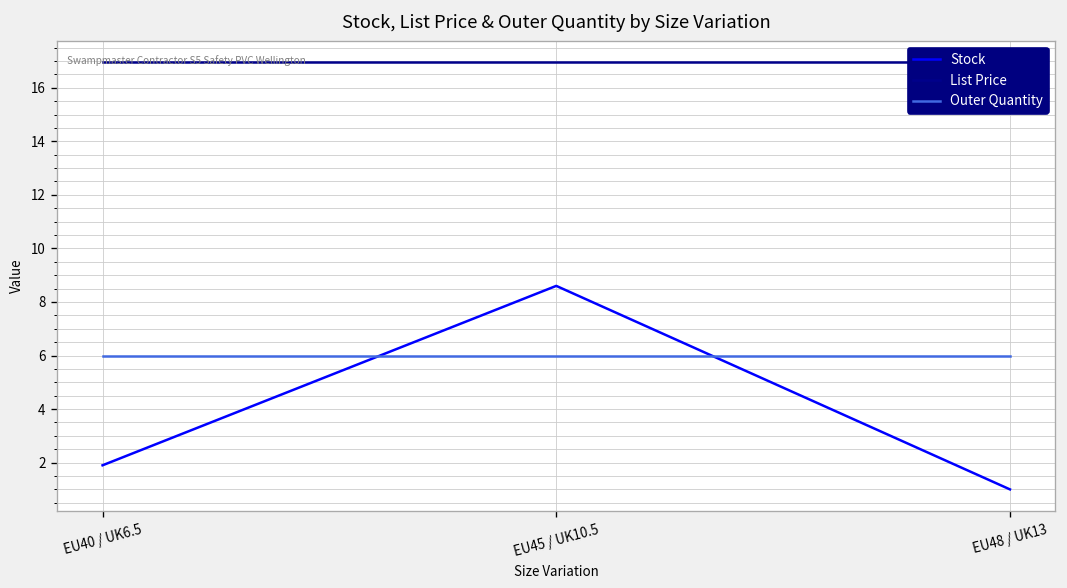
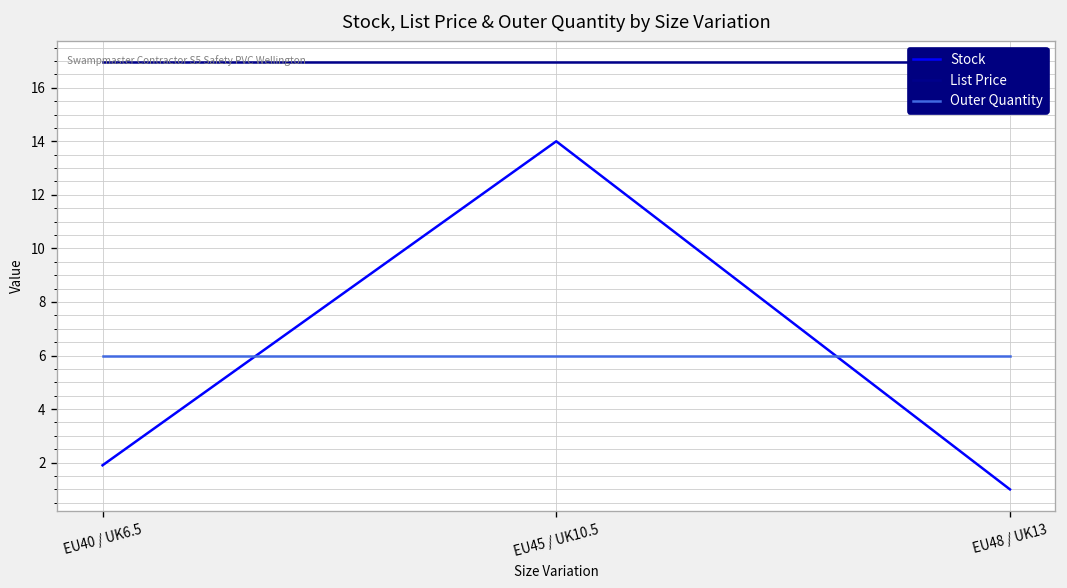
  {
    "Stock": {
      "EU40 / UK6.5": 1.9,
-     "EU45 / UK10.5": 8.6,
+     "EU45 / UK10.5": 14.0,
      "EU48 / UK13": 1.0
    },
    "List Price": {
      "EU40 / UK6.5": 17.0,
      "EU45 / UK10.5": 17.0
    },
    "Outer Quantity": {
      "EU40 / UK6.5": 6.0,
      "EU45 / UK10.5": 6.0,
      "EU48 / UK13": 6.0
    }
  }
